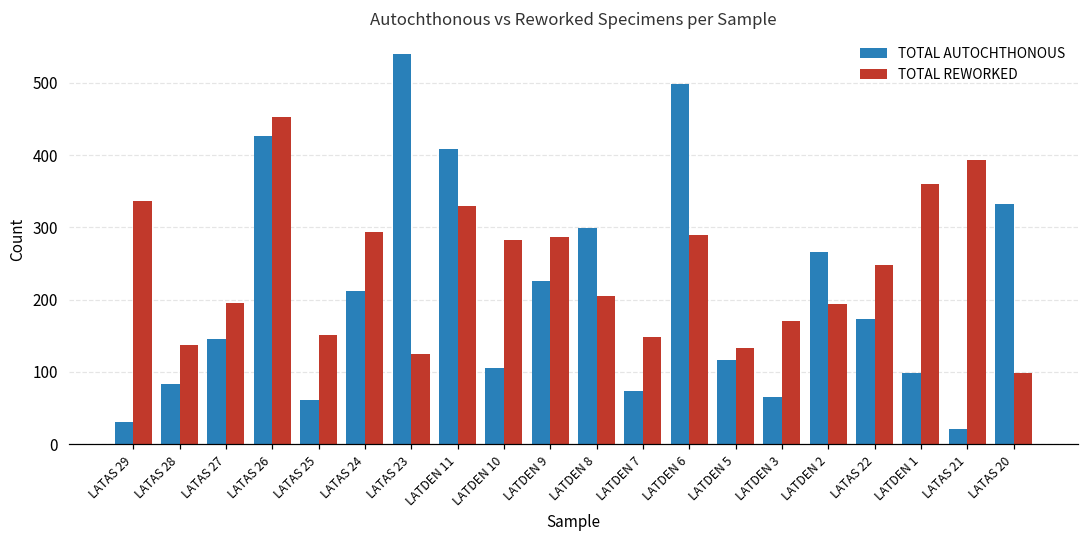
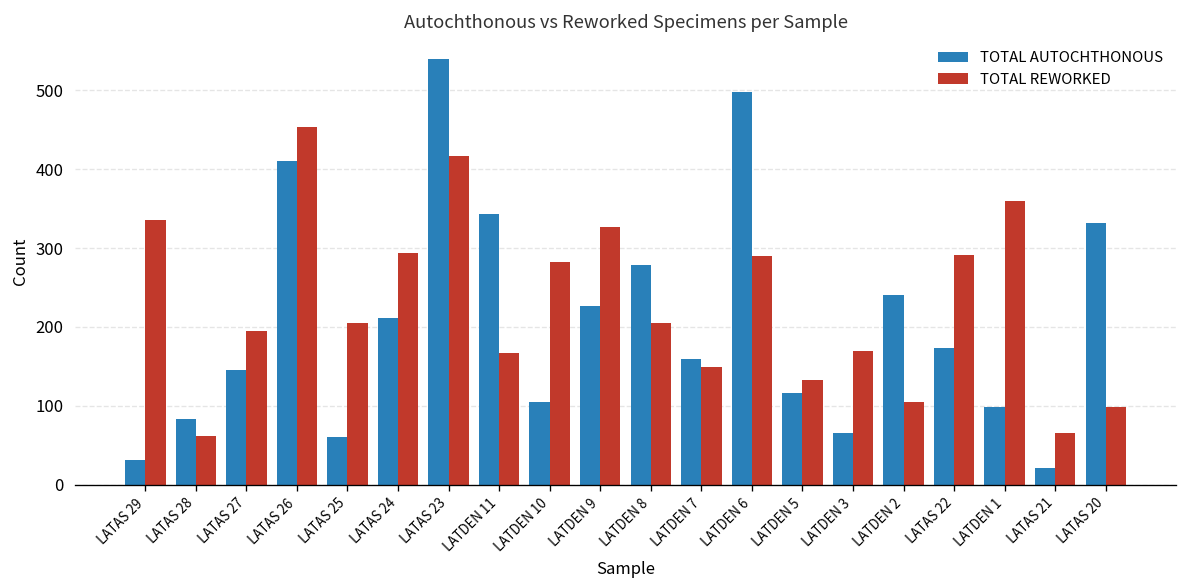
  {
    "TOTAL AUTOCHTHONOUS": {
      "LATAS 29": 30,
      "LATAS 28": 80,
      "LATAS 27": 150,
-     "LATAS 26": 430,
+     "LATAS 26": 410,
      "LATAS 25": 60,
      "LATAS 24": 210,
      "LATAS 23": 540,
-     "LATDEN 11": 410,
+     "LATDEN 11": 340,
      "LATDEN 10": 110,
      "LATDEN 9": 230,
-     "LATDEN 8": 300,
-     "LATDEN 7": 70,
+     "LATDEN 8": 280,
+     "LATDEN 7": 160,
      "LATDEN 6": 500,
      "LATDEN 5": 120,
      "LATDEN 3": 70,
-     "LATDEN 2": 270,
+     "LATDEN 2": 240,
      "LATAS 22": 170,
      "LATDEN 1": 100,
      "LATAS 21": 20,
      "LATAS 20": 330
    },
    "TOTAL REWORKED": {
      "LATAS 29": 340,
-     "LATAS 28": 140,
+     "LATAS 28": 60,
      "LATAS 27": 200,
      "LATAS 26": 450,
-     "LATAS 25": 150,
+     "LATAS 25": 210,
      "LATAS 24": 290,
-     "LATAS 23": 130,
-     "LATDEN 11": 330,
+     "LATAS 23": 420,
+     "LATDEN 11": 170,
      "LATDEN 10": 280,
-     "LATDEN 9": 290,
+     "LATDEN 9": 330,
      "LATDEN 8": 210,
      "LATDEN 7": 150,
      "LATDEN 6": 290,
      "LATDEN 5": 130,
      "LATDEN 3": 170,
-     "LATDEN 2": 190,
-     "LATAS 22": 250,
+     "LATDEN 2": 110,
+     "LATAS 22": 290,
      "LATDEN 1": 360,
-     "LATAS 21": 390,
+     "LATAS 21": 70,
      "LATAS 20": 100
    }
  }
